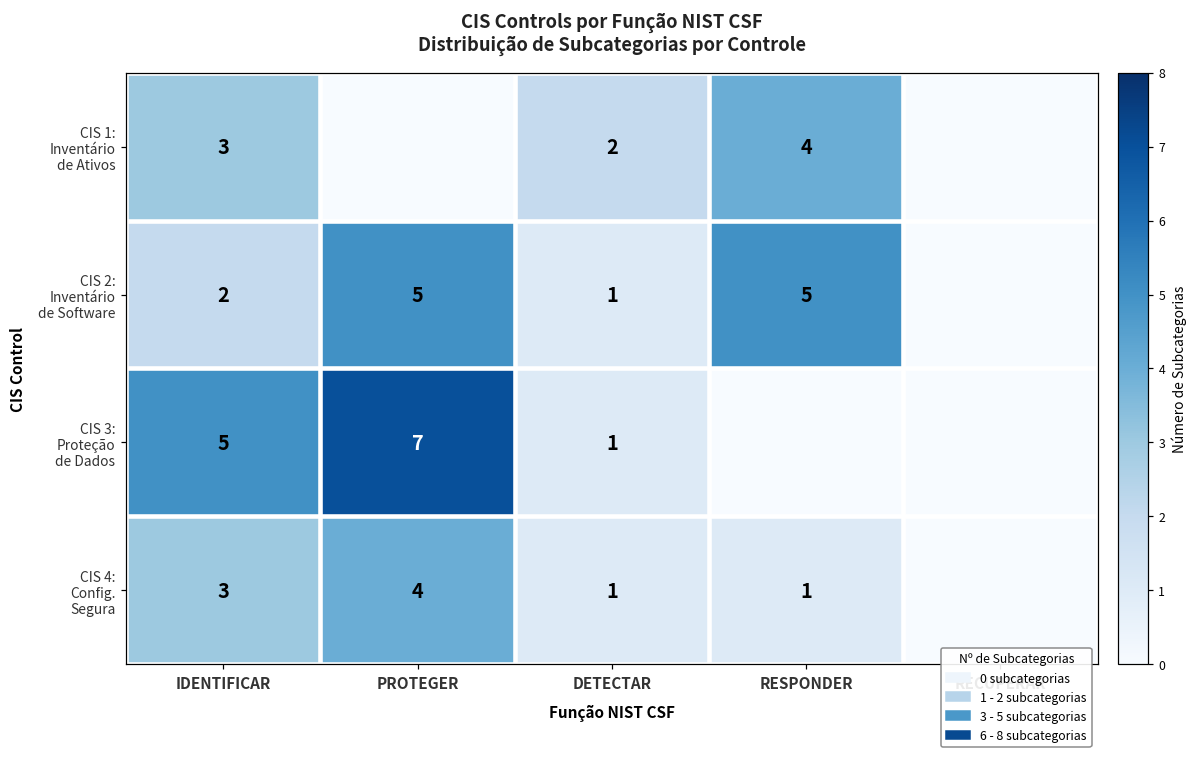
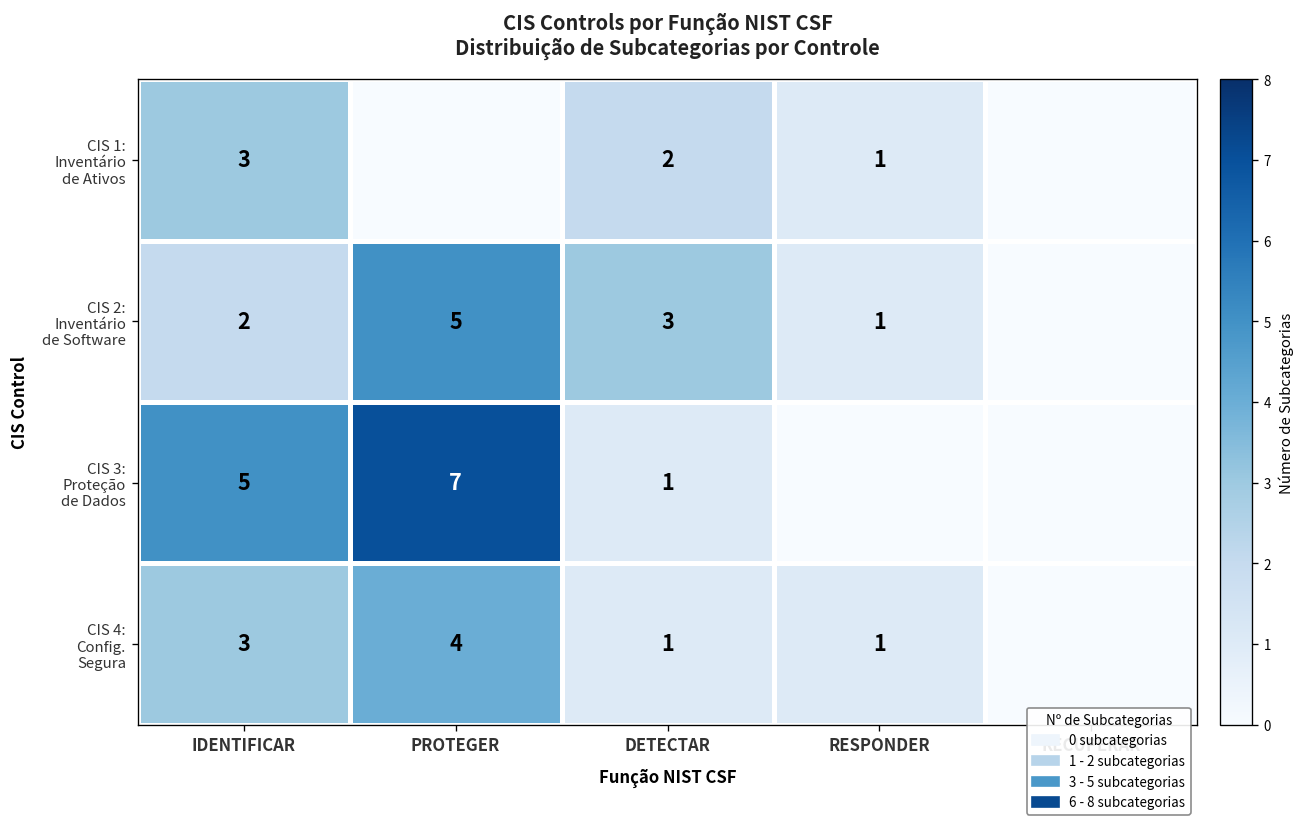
  {
    "CIS 1: Inventário de Ativos": {
      "IDENTIFICAR": 3,
      "DETECTAR": 2,
-     "RESPONDER": 4
+     "RESPONDER": 1
    },
    "CIS 2: Inventário de Software": {
      "IDENTIFICAR": 2,
      "PROTEGER": 5,
-     "DETECTAR": 1,
-     "RESPONDER": 5
+     "DETECTAR": 3,
+     "RESPONDER": 1
    },
    "CIS 3: Proteção de Dados": {
      "IDENTIFICAR": 5,
      "PROTEGER": 7,
      "DETECTAR": 1
    },
    "CIS 4: Config. Segura": {
      "IDENTIFICAR": 3,
      "PROTEGER": 4,
      "DETECTAR": 1,
      "RESPONDER": 1
    }
  }
